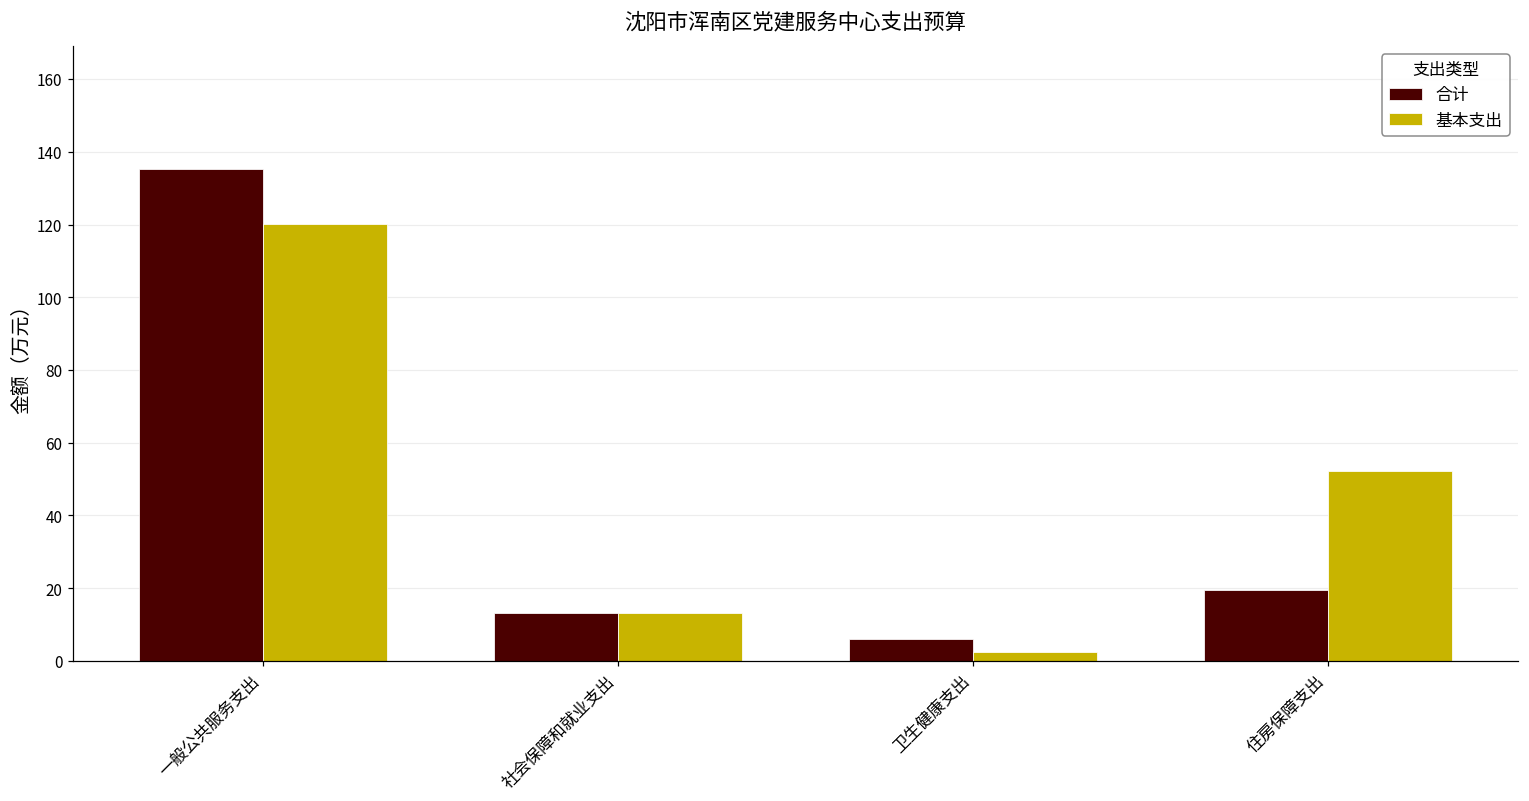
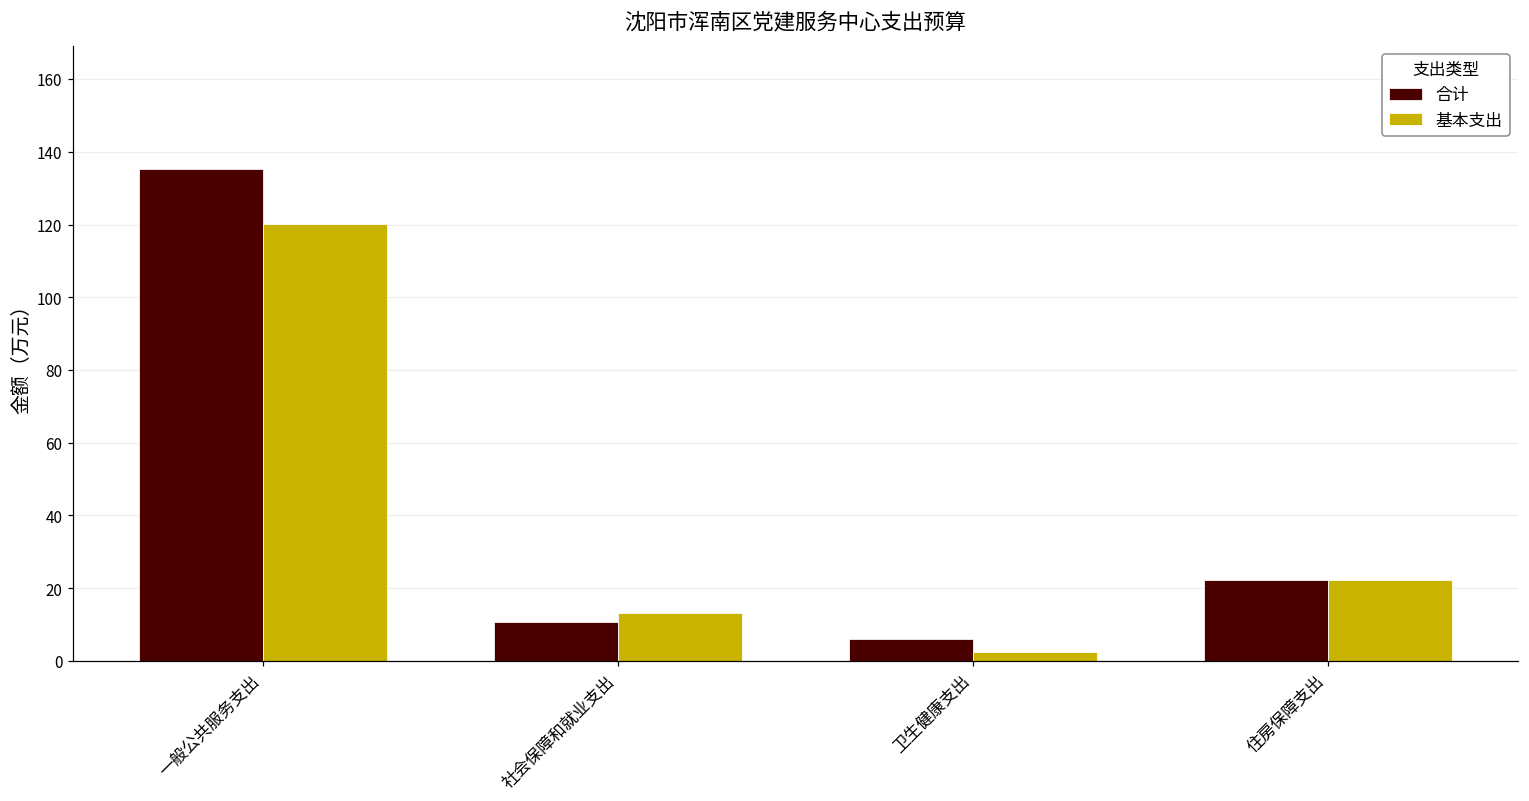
  {
    "合计": {
      "一般公共服务支出": 135,
-     "社会保障和就业支出": 13,
+     "社会保障和就业支出": 11,
      "卫生健康支出": 6,
-     "住房保障支出": 20
+     "住房保障支出": 22
    },
    "基本支出": {
      "一般公共服务支出": 120,
      "社会保障和就业支出": 13,
      "卫生健康支出": 3,
-     "住房保障支出": 52
+     "住房保障支出": 22
    }
  }
